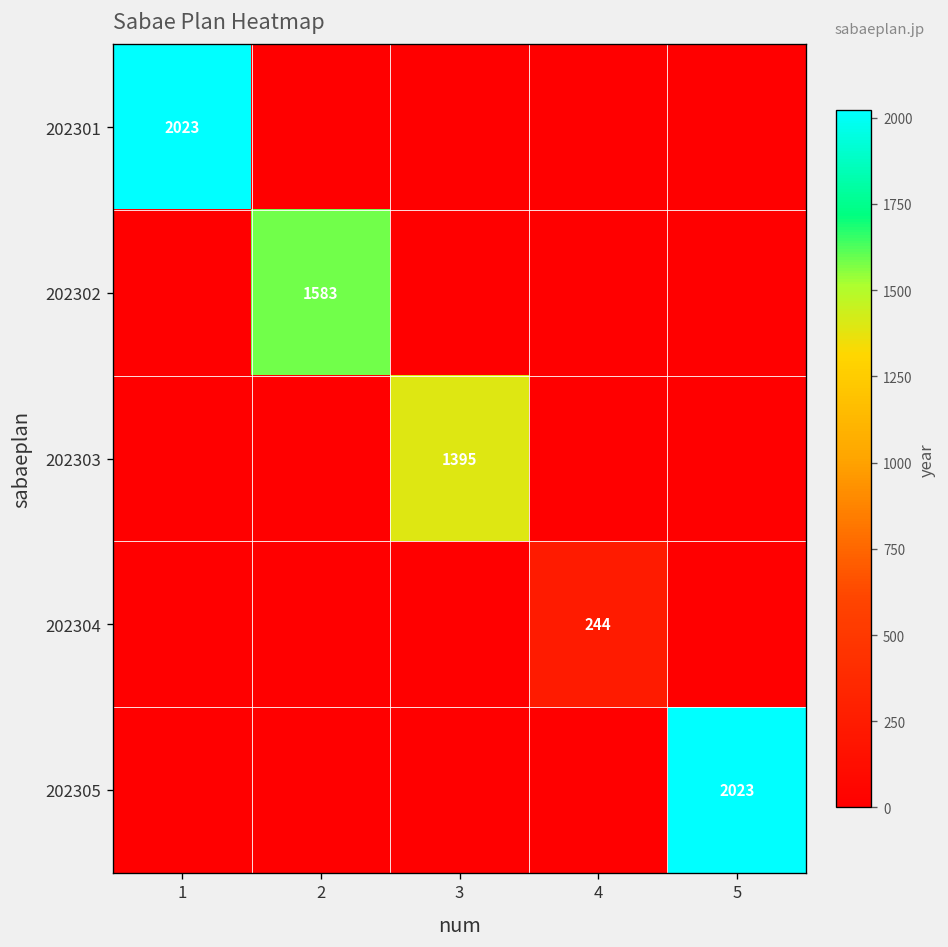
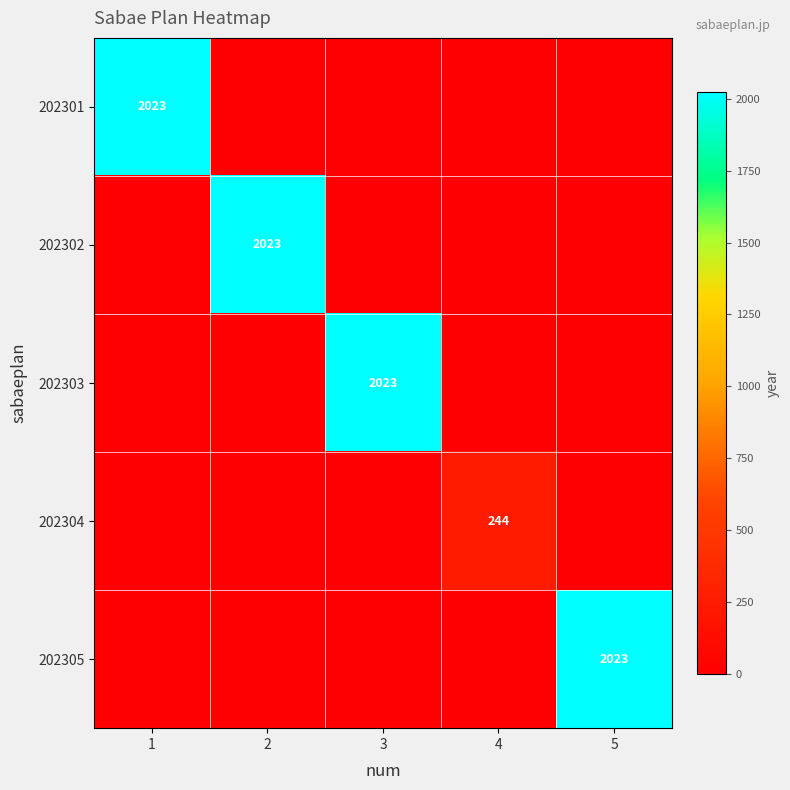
  {
    "202301": {
      "1": 2023
    },
    "202302": {
-     "2": 1583
+     "2": 2023
    },
    "202303": {
-     "3": 1395
+     "3": 2023
    },
    "202304": {
      "4": 244
    },
    "202305": {
      "5": 2023
    }
  }
